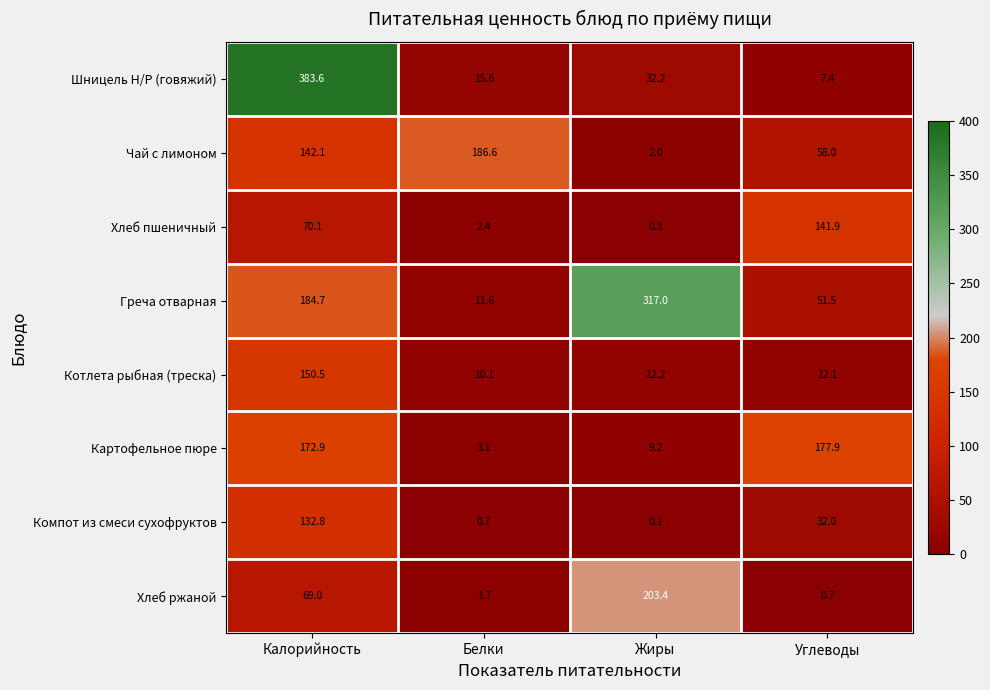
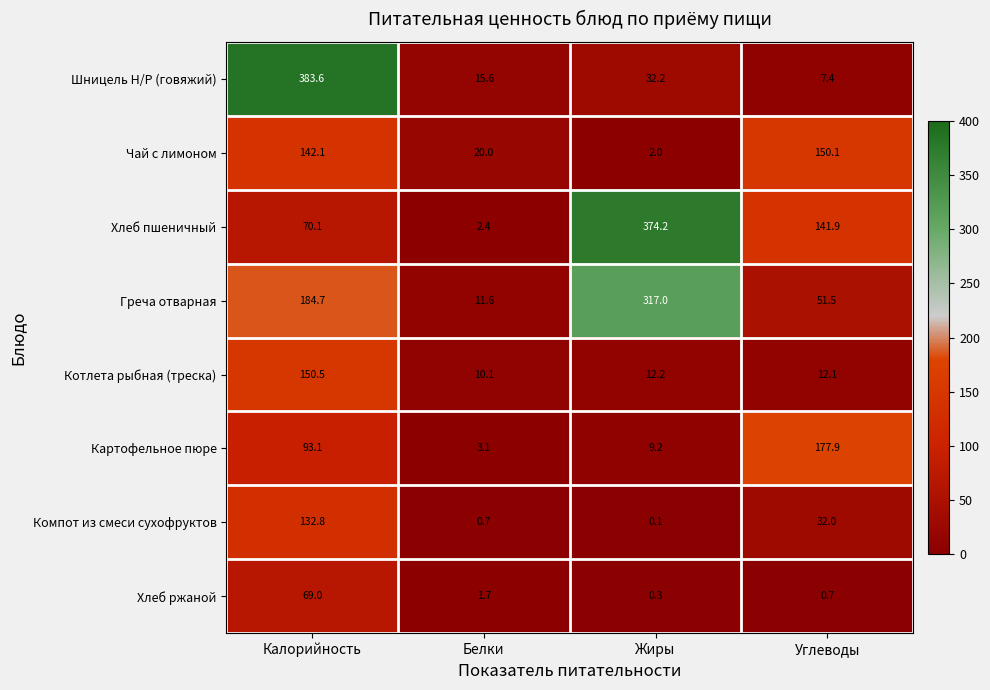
  {
    "Шницель Н/Р (говяжий)": {
      "Калорийность": 383.6,
      "Белки": 15.6,
      "Жиры": 32.2,
      "Углеводы": 7.4
    },
    "Чай с лимоном": {
      "Калорийность": 142.1,
-     "Белки": 186.6,
+     "Белки": 20.0,
      "Жиры": 2.0,
-     "Углеводы": 58.0
+     "Углеводы": 150.1
    },
    "Хлеб пшеничный": {
      "Калорийность": 70.1,
      "Белки": 2.4,
-     "Жиры": 0.3,
+     "Жиры": 374.2,
      "Углеводы": 141.9
    },
    "Греча отварная": {
      "Калорийность": 184.7,
      "Белки": 11.6,
      "Жиры": 317.0,
      "Углеводы": 51.5
    },
    "Котлета рыбная (треска)": {
      "Калорийность": 150.5,
      "Белки": 10.1,
      "Жиры": 12.2,
      "Углеводы": 12.1
    },
    "Картофельное пюре": {
-     "Калорийность": 172.9,
+     "Калорийность": 93.1,
      "Белки": 3.1,
      "Жиры": 9.2,
      "Углеводы": 177.9
    },
    "Компот из смеси сухофруктов": {
      "Калорийность": 132.8,
      "Белки": 0.7,
      "Жиры": 0.1,
      "Углеводы": 32.0
    },
    "Хлеб ржаной": {
      "Калорийность": 69.0,
      "Белки": 1.7,
-     "Жиры": 203.4,
+     "Жиры": 0.3,
      "Углеводы": 0.7
    }
  }
